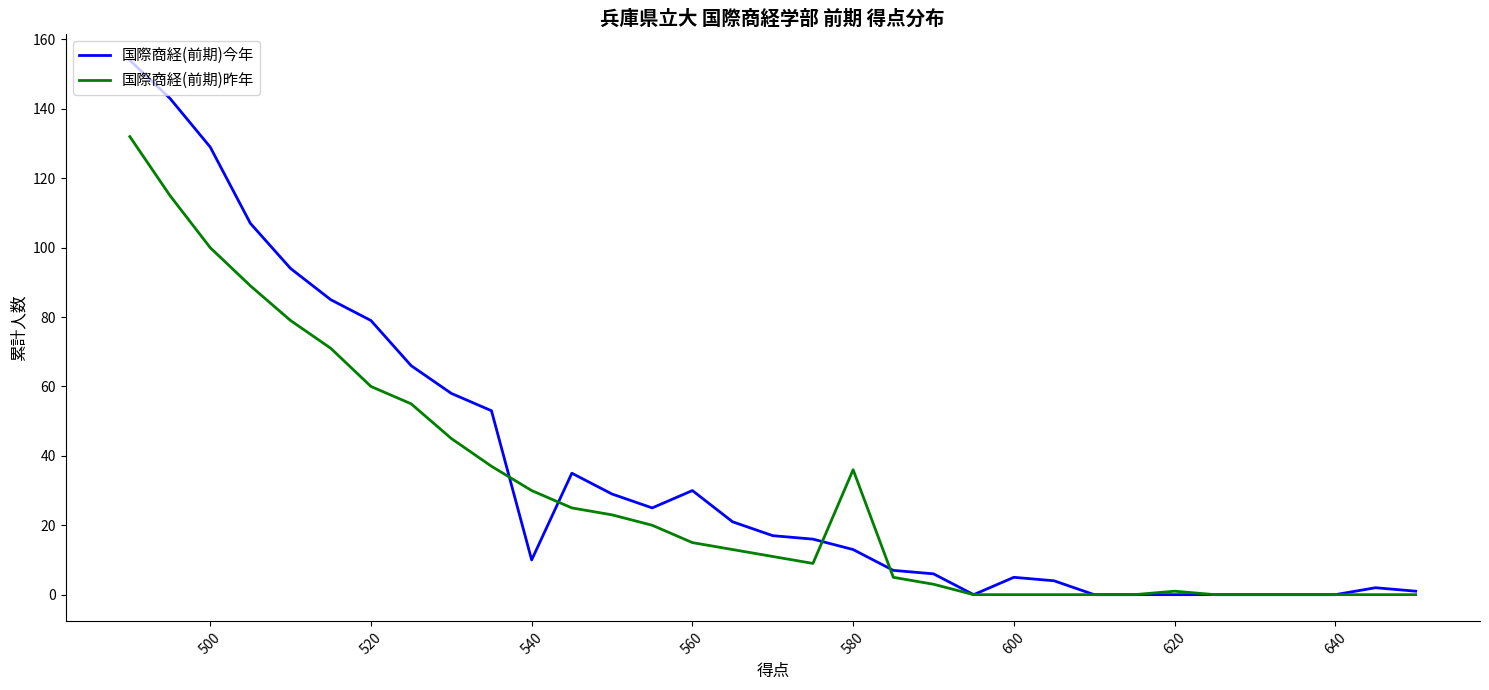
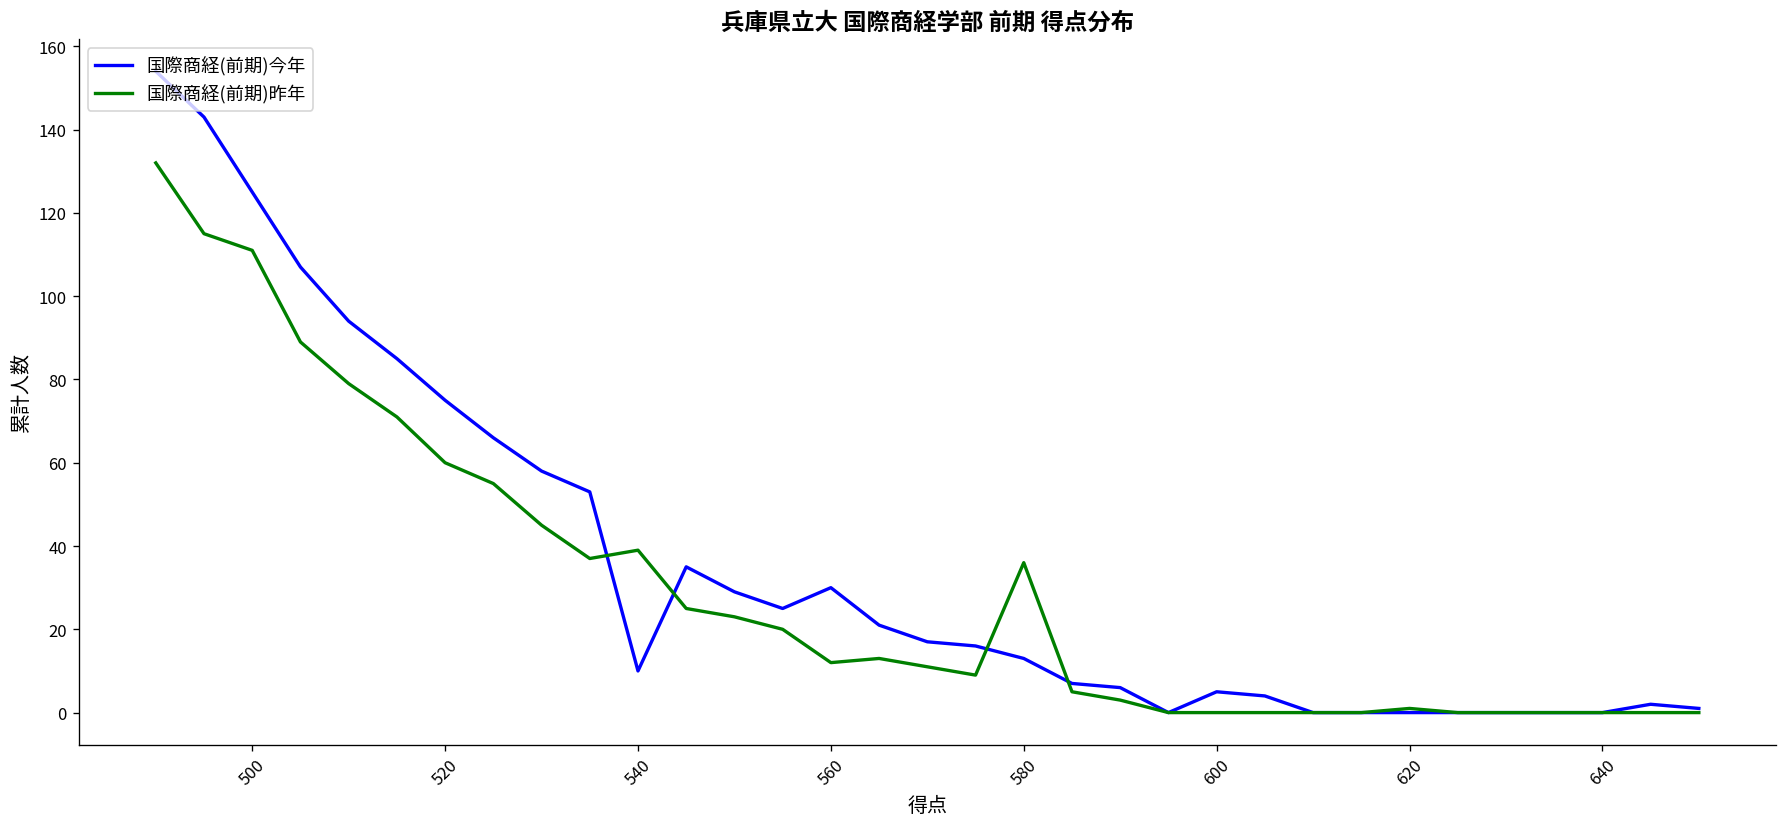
  {
    "国際商経(前期)今年": {
-     "500": 129,
-     "520": 79,
+     "500": 125,
+     "520": 75,
      "540": 10,
      "560": 30,
      "580": 13,
      "600": 5,
      "620": 0
    },
    "国際商経(前期)昨年": {
-     "500": 100,
+     "500": 111,
      "520": 60,
-     "540": 30,
-     "560": 15,
+     "540": 39,
+     "560": 12,
      "580": 36,
      "600": 0,
      "620": 1
    }
  }
